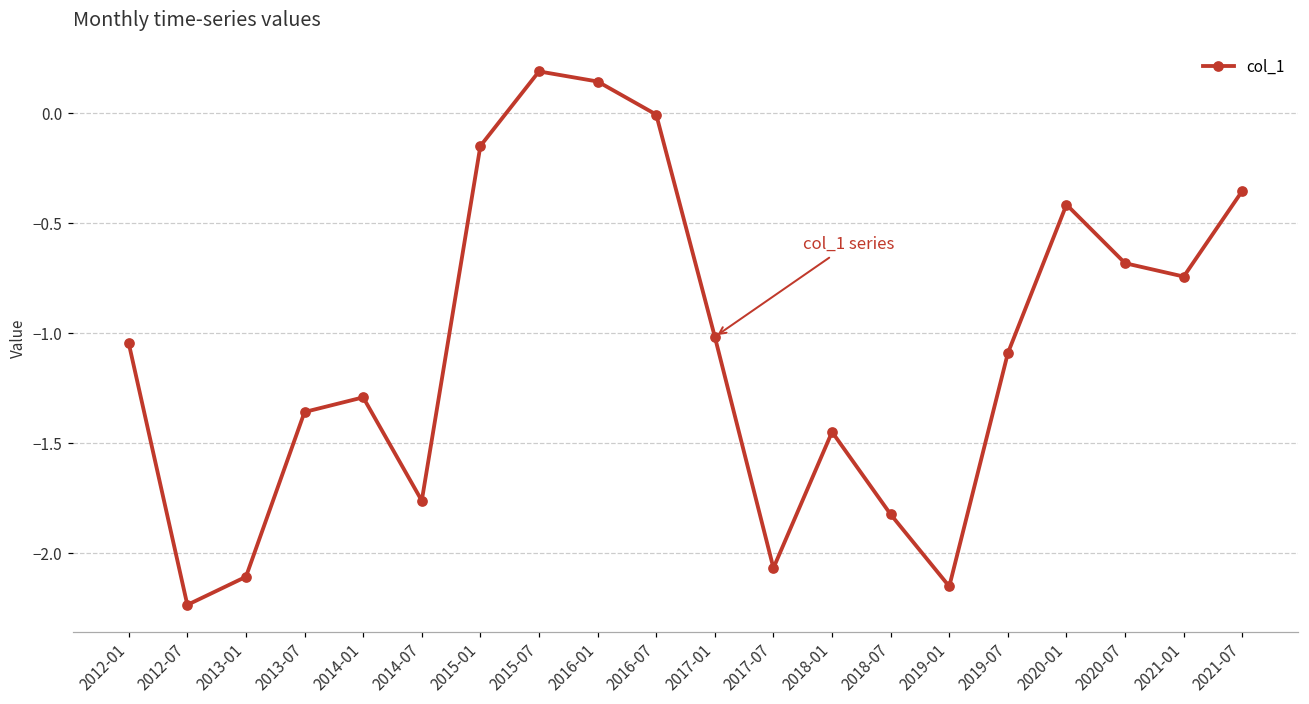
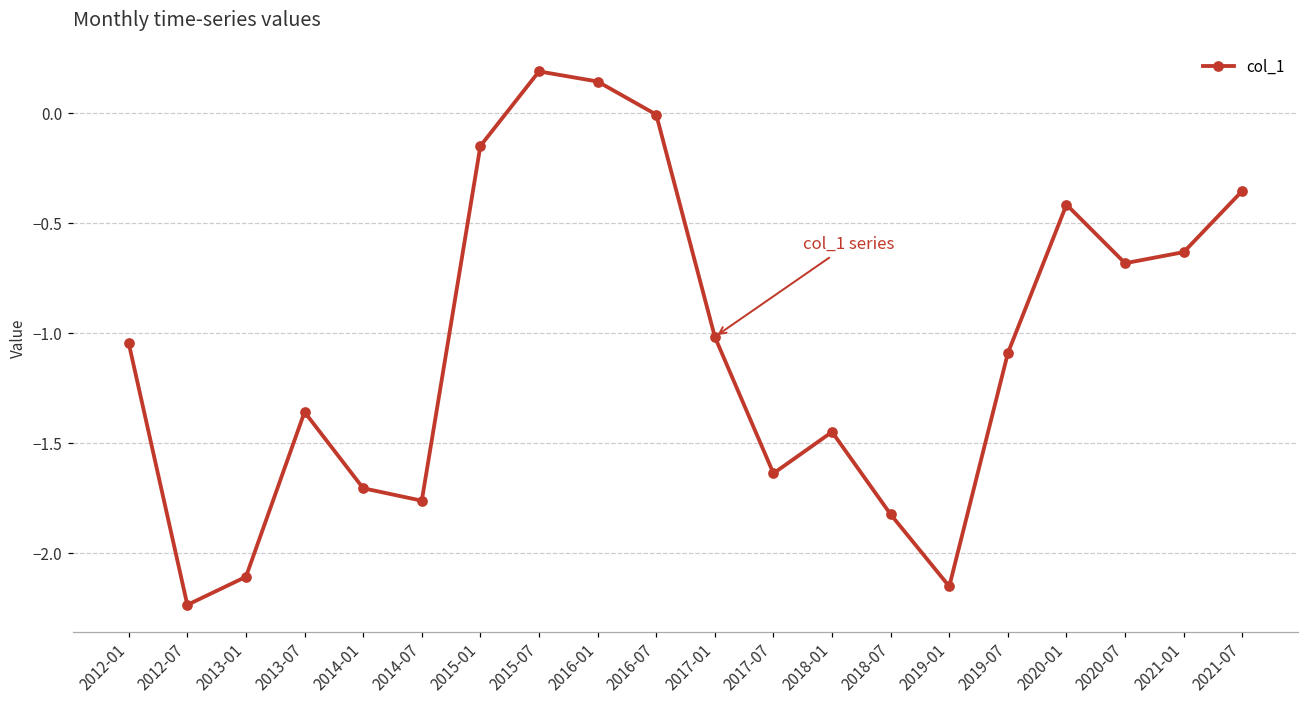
  {
    "2012-01": -1.05,
    "2012-07": -2.24,
    "2013-01": -2.11,
    "2013-07": -1.36,
-   "2014-01": -1.29,
+   "2014-01": -1.71,
    "2014-07": -1.76,
    "2015-01": -0.15,
    "2015-07": 0.19,
    "2016-01": 0.15,
    "2016-07": -0.01,
-   "2017-07": -2.07,
+   "2017-07": -1.64,
    "2018-01": -1.45,
    "2018-07": -1.82,
    "2019-01": -2.15,
    "2019-07": -1.09,
    "2020-01": -0.41,
    "2020-07": -0.68,
-   "2021-01": -0.74,
+   "2021-01": -0.63,
    "2021-07": -0.35
  }
